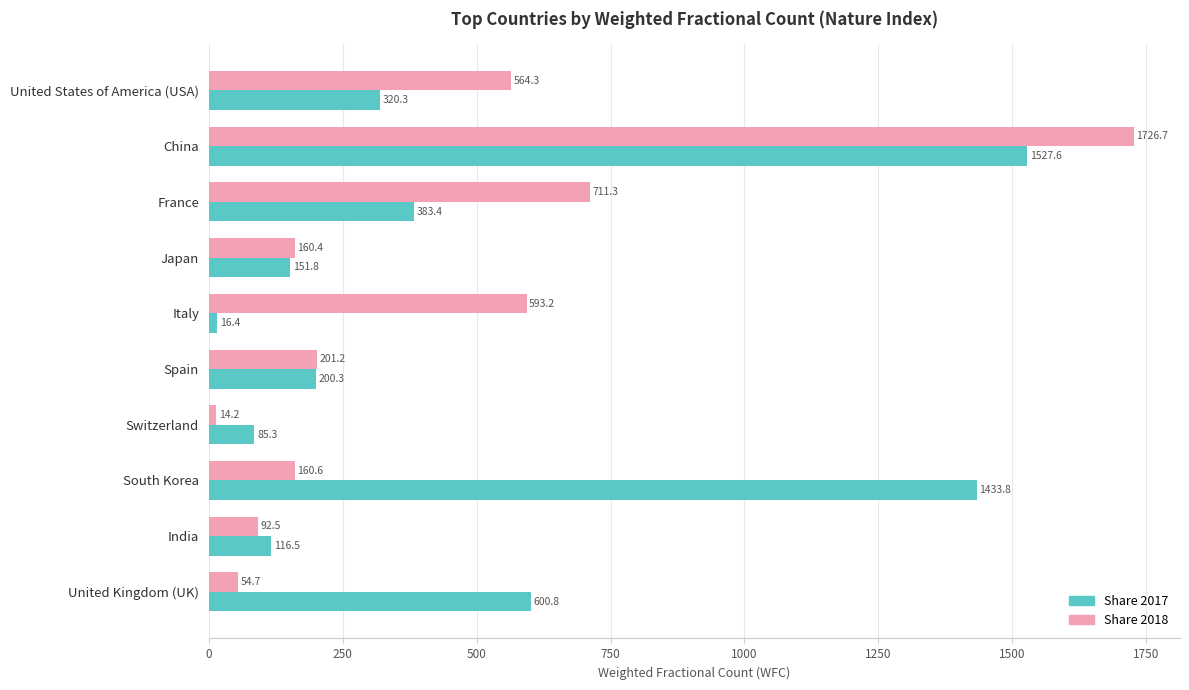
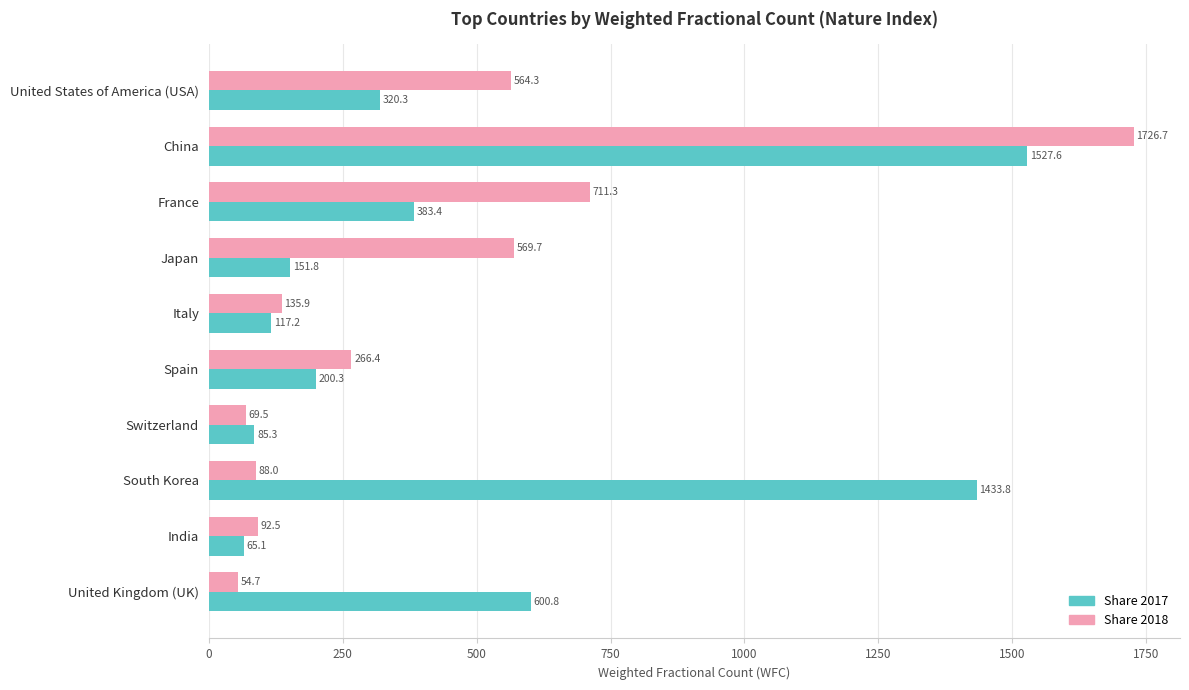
  {
    "Share 2017": {
      "United States of America (USA)": 320.3,
      "China": 1527.6,
      "France": 383.4,
      "Japan": 151.8,
-     "Italy": 16.4,
+     "Italy": 117.2,
      "Spain": 200.3,
      "Switzerland": 85.3,
      "South Korea": 1433.8,
-     "India": 116.5,
+     "India": 65.1,
      "United Kingdom (UK)": 600.8
    },
    "Share 2018": {
      "United States of America (USA)": 564.3,
      "China": 1726.7,
      "France": 711.3,
-     "Japan": 160.4,
-     "Italy": 593.2,
-     "Spain": 201.2,
-     "Switzerland": 14.2,
-     "South Korea": 160.6,
+     "Japan": 569.7,
+     "Italy": 135.9,
+     "Spain": 266.4,
+     "Switzerland": 69.5,
+     "South Korea": 88.0,
      "India": 92.5,
      "United Kingdom (UK)": 54.7
    }
  }
